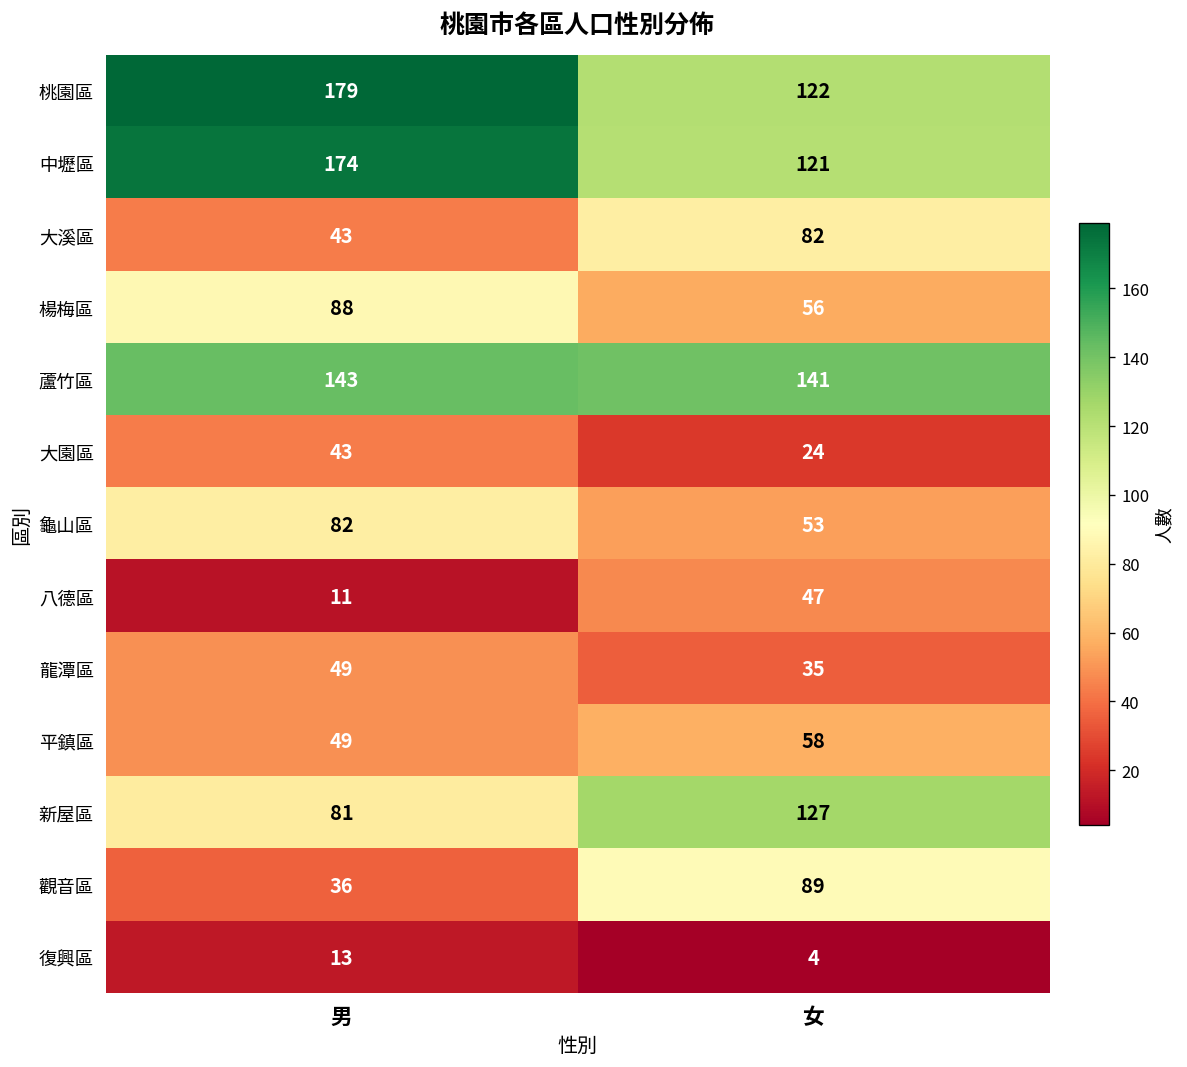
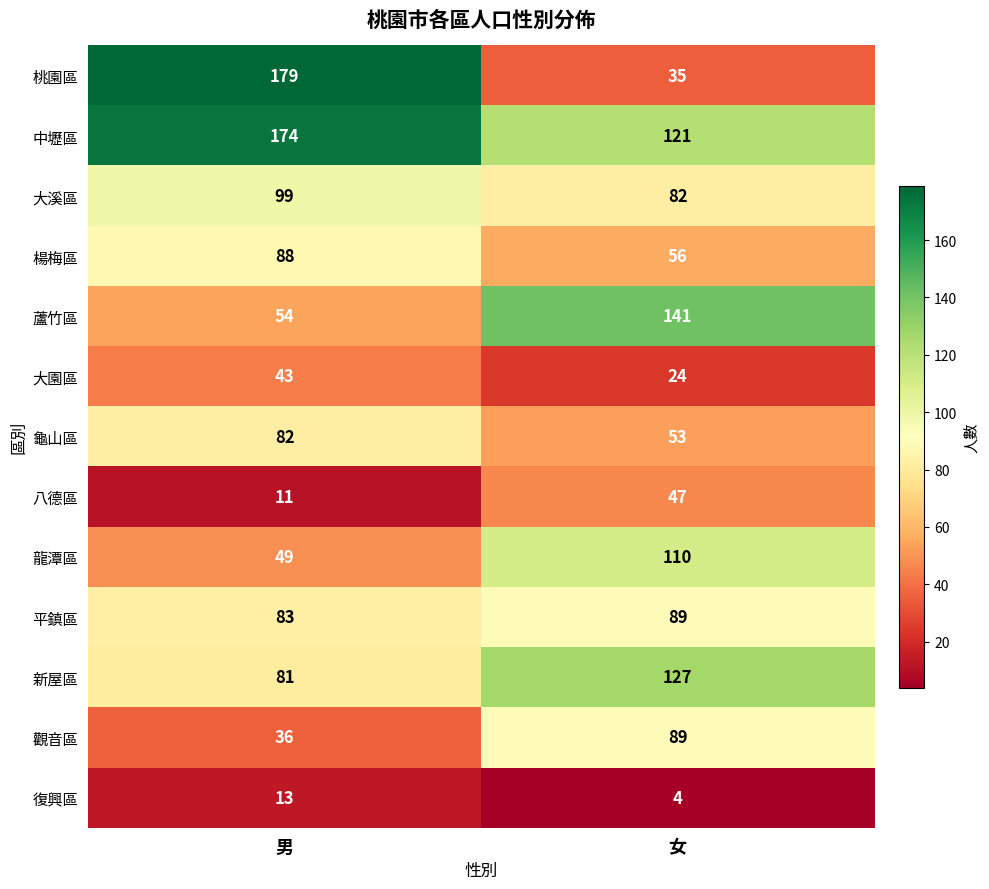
  {
    "桃園區": {
      "男": 179,
-     "女": 122
+     "女": 35
    },
    "中壢區": {
      "男": 174,
      "女": 121
    },
    "大溪區": {
-     "男": 43,
+     "男": 99,
      "女": 82
    },
    "楊梅區": {
      "男": 88,
      "女": 56
    },
    "蘆竹區": {
-     "男": 143,
+     "男": 54,
      "女": 141
    },
    "大園區": {
      "男": 43,
      "女": 24
    },
    "龜山區": {
      "男": 82,
      "女": 53
    },
    "八德區": {
      "男": 11,
      "女": 47
    },
    "龍潭區": {
      "男": 49,
-     "女": 35
+     "女": 110
    },
    "平鎮區": {
-     "男": 49,
-     "女": 58
+     "男": 83,
+     "女": 89
    },
    "新屋區": {
      "男": 81,
      "女": 127
    },
    "觀音區": {
      "男": 36,
      "女": 89
    },
    "復興區": {
      "男": 13,
      "女": 4
    }
  }
